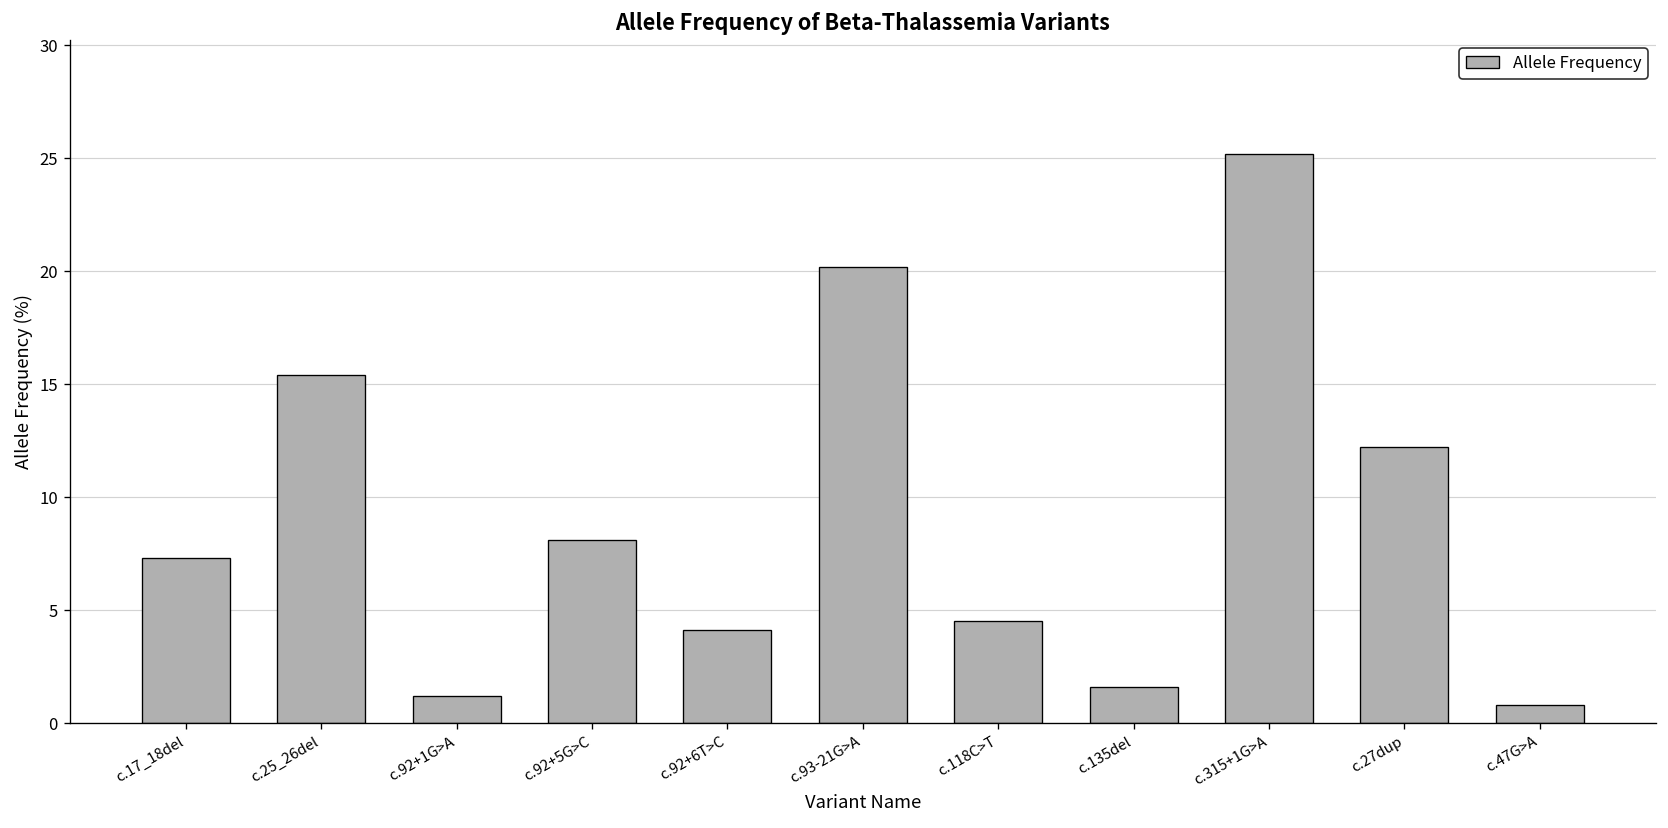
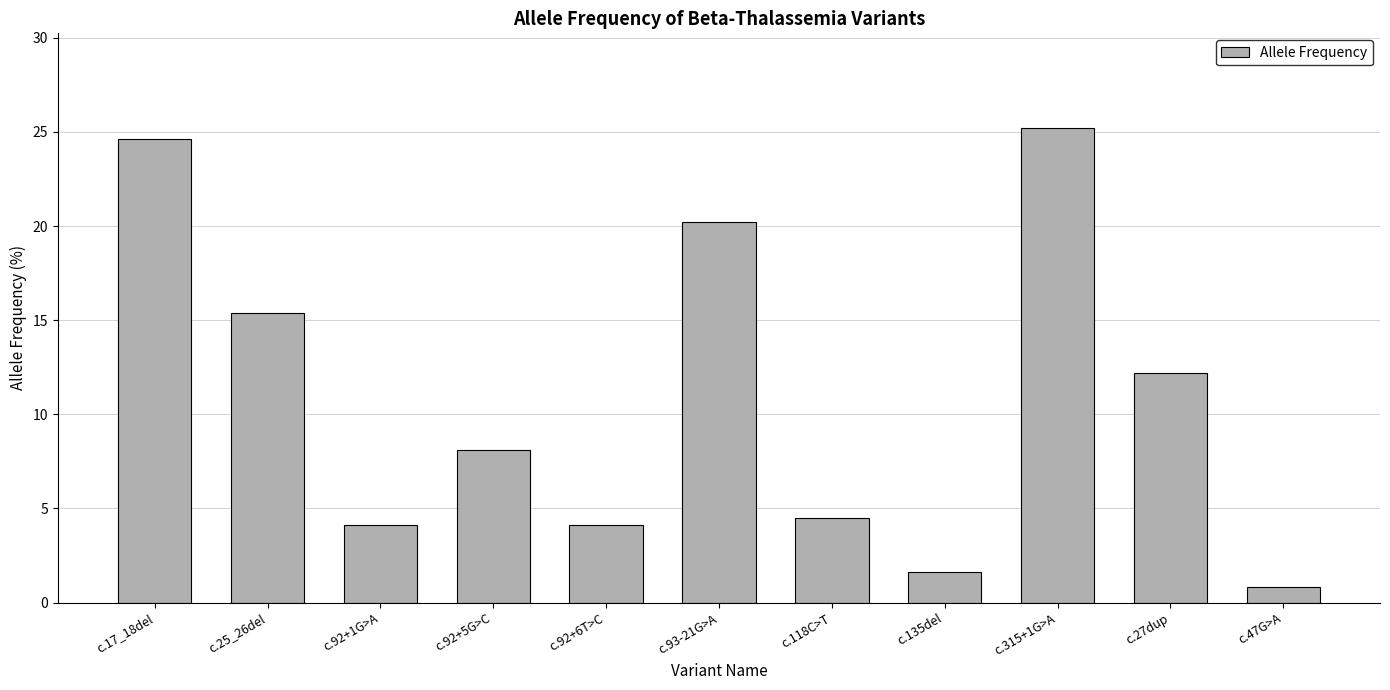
  {
-   "c.17_18del": 7.3,
+   "c.17_18del": 24.6,
    "c.25_26del": 15.4,
-   "c.92+1G>A": 1.2,
+   "c.92+1G>A": 4.1,
    "c.92+5G>C": 8.1,
    "c.92+6T>C": 4.1,
    "c.93-21G>A": 20.2,
    "c.118C>T": 4.5,
    "c.135del": 1.6,
    "c.315+1G>A": 25.2,
    "c.27dup": 12.2,
    "c.47G>A": 0.8
  }
